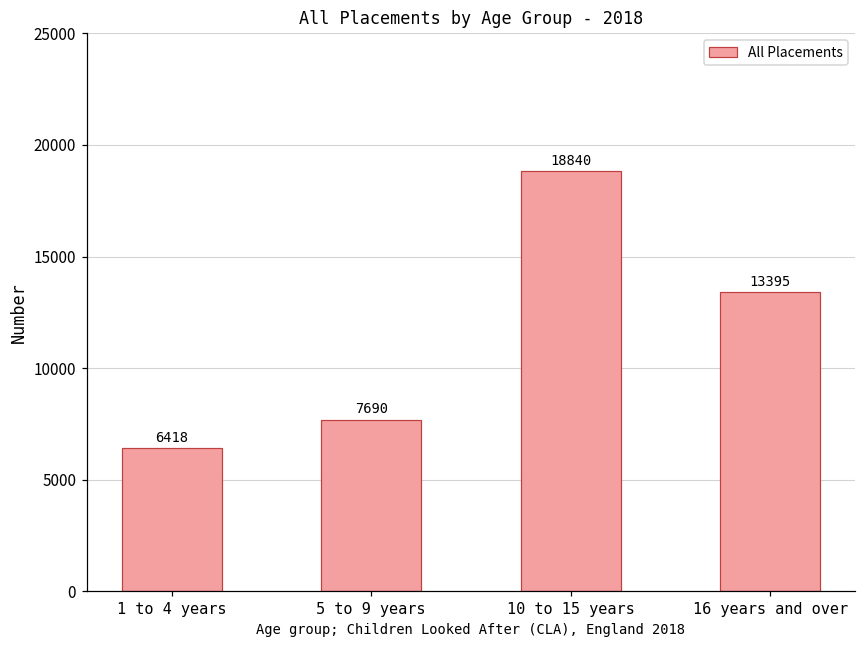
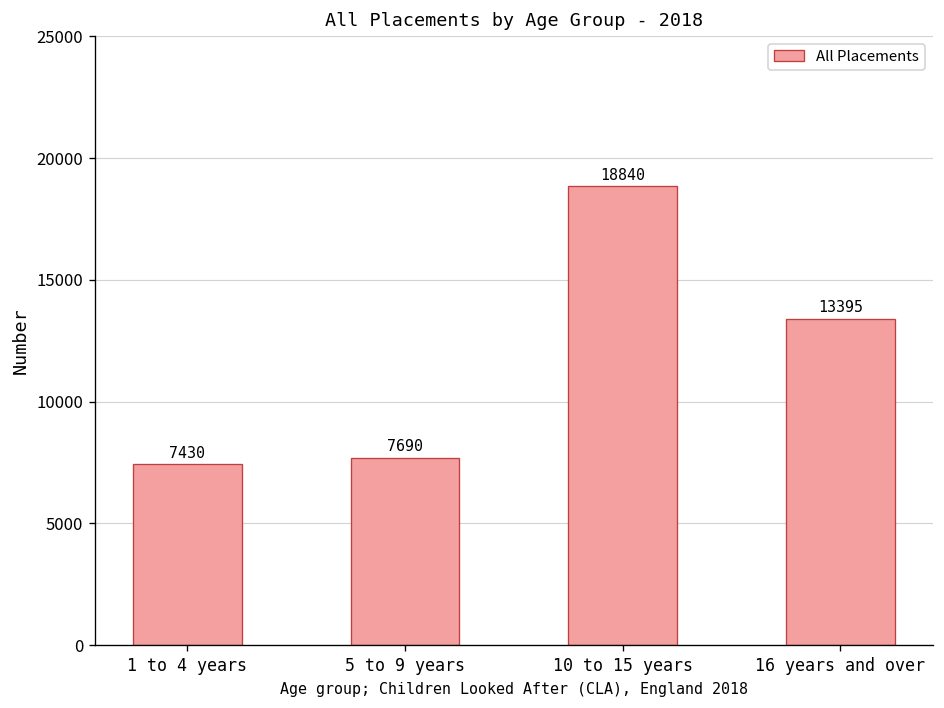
  {
-   "1 to 4 years": 6418,
+   "1 to 4 years": 7430,
    "5 to 9 years": 7690,
    "10 to 15 years": 18840,
    "16 years and over": 13395
  }
